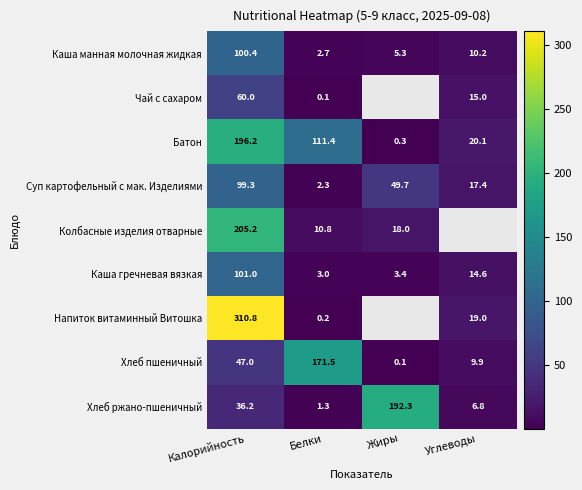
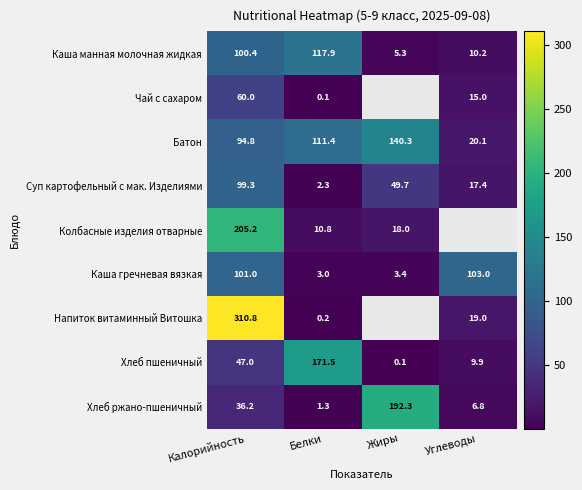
  {
    "Каша манная молочная жидкая": {
      "Калорийность": 100.4,
-     "Белки": 2.7,
+     "Белки": 117.9,
      "Жиры": 5.3,
      "Углеводы": 10.2
    },
    "Чай с сахаром": {
      "Калорийность": 60.0,
      "Белки": 0.1,
      "Углеводы": 15.0
    },
    "Батон": {
-     "Калорийность": 196.2,
+     "Калорийность": 94.8,
      "Белки": 111.4,
-     "Жиры": 0.3,
+     "Жиры": 140.3,
      "Углеводы": 20.1
    },
    "Суп картофельный с мак. Изделиями": {
      "Калорийность": 99.3,
      "Белки": 2.3,
      "Жиры": 49.7,
      "Углеводы": 17.4
    },
    "Колбасные изделия отварные": {
      "Калорийность": 205.2,
      "Белки": 10.8,
      "Жиры": 18.0
    },
    "Каша гречневая вязкая": {
      "Калорийность": 101.0,
      "Белки": 3.0,
      "Жиры": 3.4,
-     "Углеводы": 14.6
+     "Углеводы": 103.0
    },
    "Напиток витаминный Витошка": {
      "Калорийность": 310.8,
      "Белки": 0.2,
      "Углеводы": 19.0
    },
    "Хлеб пшеничный": {
      "Калорийность": 47.0,
      "Белки": 171.5,
      "Жиры": 0.1,
      "Углеводы": 9.9
    },
    "Хлеб ржано-пшеничный": {
      "Калорийность": 36.2,
      "Белки": 1.3,
      "Жиры": 192.3,
      "Углеводы": 6.8
    }
  }
